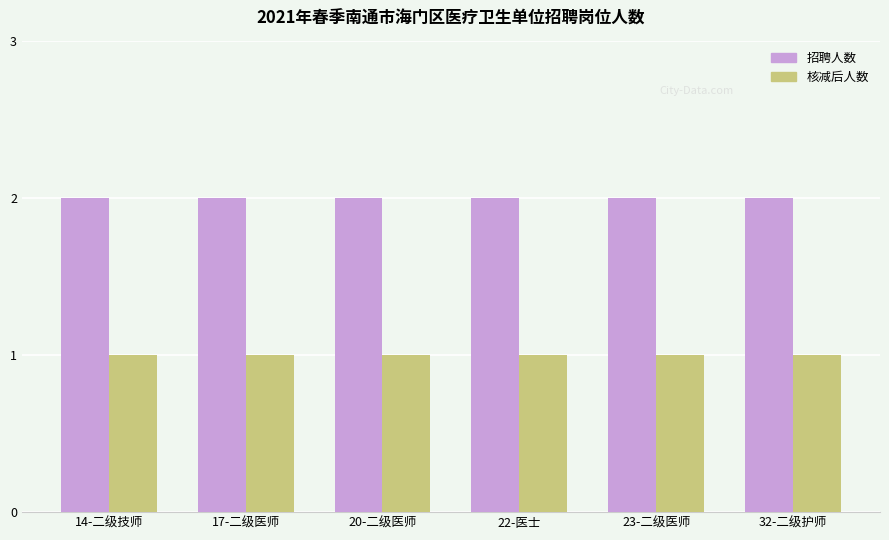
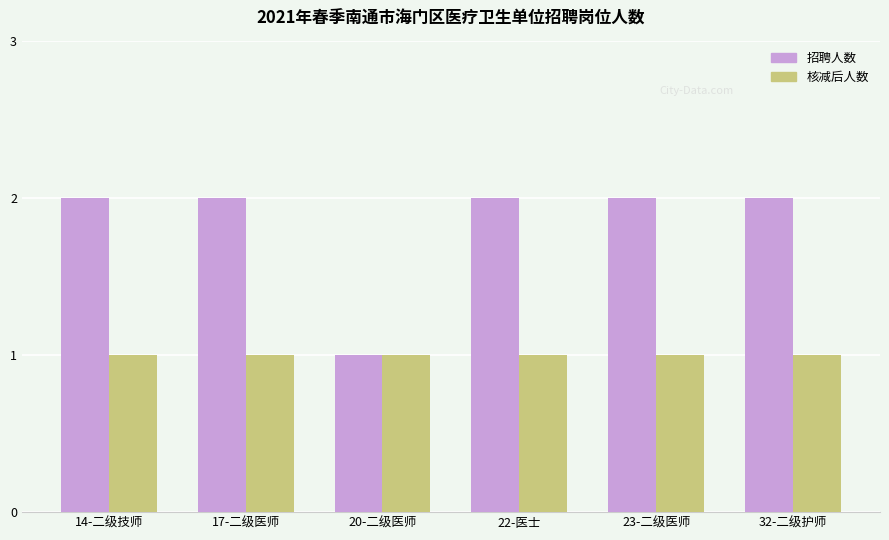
  {
    "招聘人数": {
      "14-二级技师": 2,
      "17-二级医师": 2,
-     "20-二级医师": 2,
+     "20-二级医师": 1,
      "22-医士": 2,
      "23-二级医师": 2,
      "32-二级护师": 2
    },
    "核减后人数": {
      "14-二级技师": 1,
      "17-二级医师": 1,
      "20-二级医师": 1,
      "22-医士": 1,
      "23-二级医师": 1,
      "32-二级护师": 1
    }
  }
